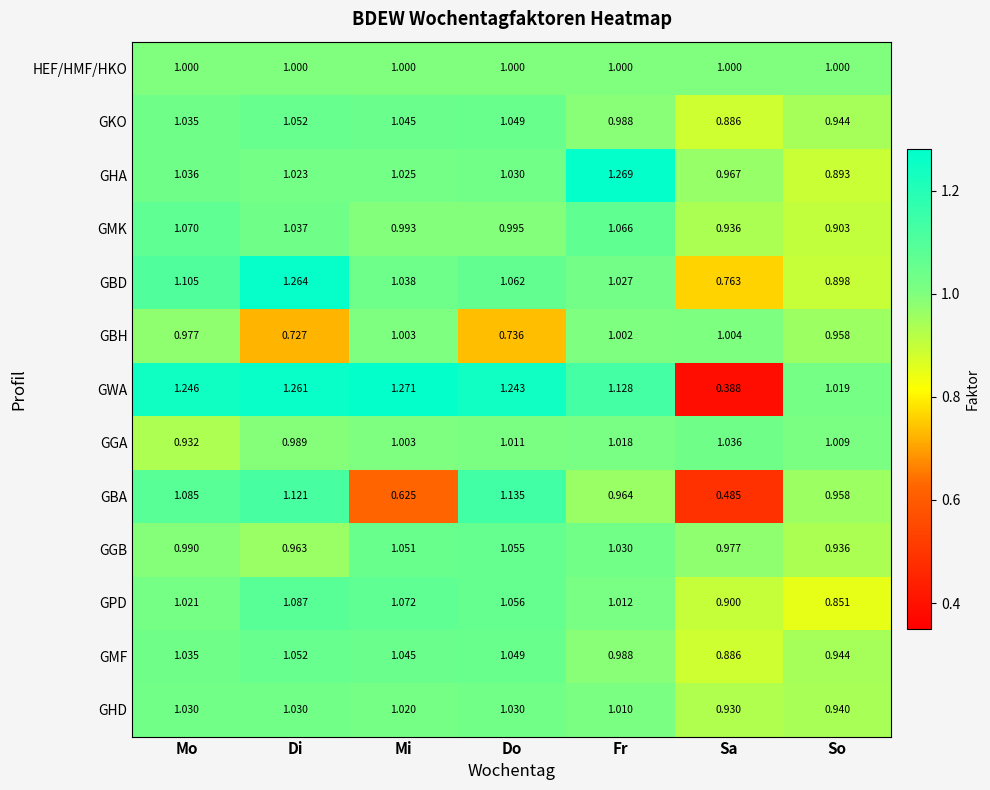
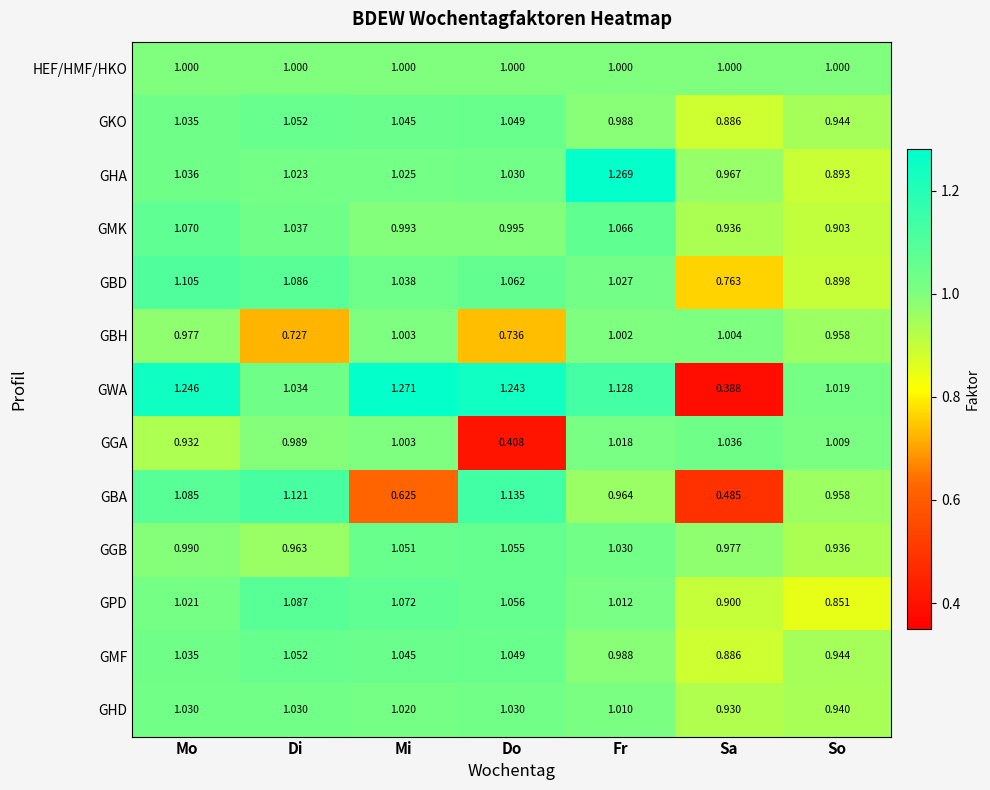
  {
    "HEF/HMF/HKO": {
      "Mo": 1.000,
      "Di": 1.000,
      "Mi": 1.000,
      "Do": 1.000,
      "Fr": 1.000,
      "Sa": 1.000,
      "So": 1.000
    },
    "GKO": {
      "Mo": 1.035,
      "Di": 1.052,
      "Mi": 1.045,
      "Do": 1.049,
      "Fr": 0.988,
      "Sa": 0.886,
      "So": 0.944
    },
    "GHA": {
      "Mo": 1.036,
      "Di": 1.023,
      "Mi": 1.025,
      "Do": 1.030,
      "Fr": 1.269,
      "Sa": 0.967,
      "So": 0.893
    },
    "GMK": {
      "Mo": 1.070,
      "Di": 1.037,
      "Mi": 0.993,
      "Do": 0.995,
      "Fr": 1.066,
      "Sa": 0.936,
      "So": 0.903
    },
    "GBD": {
      "Mo": 1.105,
-     "Di": 1.264,
+     "Di": 1.086,
      "Mi": 1.038,
      "Do": 1.062,
      "Fr": 1.027,
      "Sa": 0.763,
      "So": 0.898
    },
    "GBH": {
      "Mo": 0.977,
      "Di": 0.727,
      "Mi": 1.003,
      "Do": 0.736,
      "Fr": 1.002,
      "Sa": 1.004,
      "So": 0.958
    },
    "GWA": {
      "Mo": 1.246,
-     "Di": 1.261,
+     "Di": 1.034,
      "Mi": 1.271,
      "Do": 1.243,
      "Fr": 1.128,
      "Sa": 0.388,
      "So": 1.019
    },
    "GGA": {
      "Mo": 0.932,
      "Di": 0.989,
      "Mi": 1.003,
-     "Do": 1.011,
+     "Do": 0.408,
      "Fr": 1.018,
      "Sa": 1.036,
      "So": 1.009
    },
    "GBA": {
      "Mo": 1.085,
      "Di": 1.121,
      "Mi": 0.625,
      "Do": 1.135,
      "Fr": 0.964,
      "Sa": 0.485,
      "So": 0.958
    },
    "GGB": {
      "Mo": 0.990,
      "Di": 0.963,
      "Mi": 1.051,
      "Do": 1.055,
      "Fr": 1.030,
      "Sa": 0.977,
      "So": 0.936
    },
    "GPD": {
      "Mo": 1.021,
      "Di": 1.087,
      "Mi": 1.072,
      "Do": 1.056,
      "Fr": 1.012,
      "Sa": 0.900,
      "So": 0.851
    },
    "GMF": {
      "Mo": 1.035,
      "Di": 1.052,
      "Mi": 1.045,
      "Do": 1.049,
      "Fr": 0.988,
      "Sa": 0.886,
      "So": 0.944
    },
    "GHD": {
      "Mo": 1.030,
      "Di": 1.030,
      "Mi": 1.020,
      "Do": 1.030,
      "Fr": 1.010,
      "Sa": 0.930,
      "So": 0.940
    }
  }
